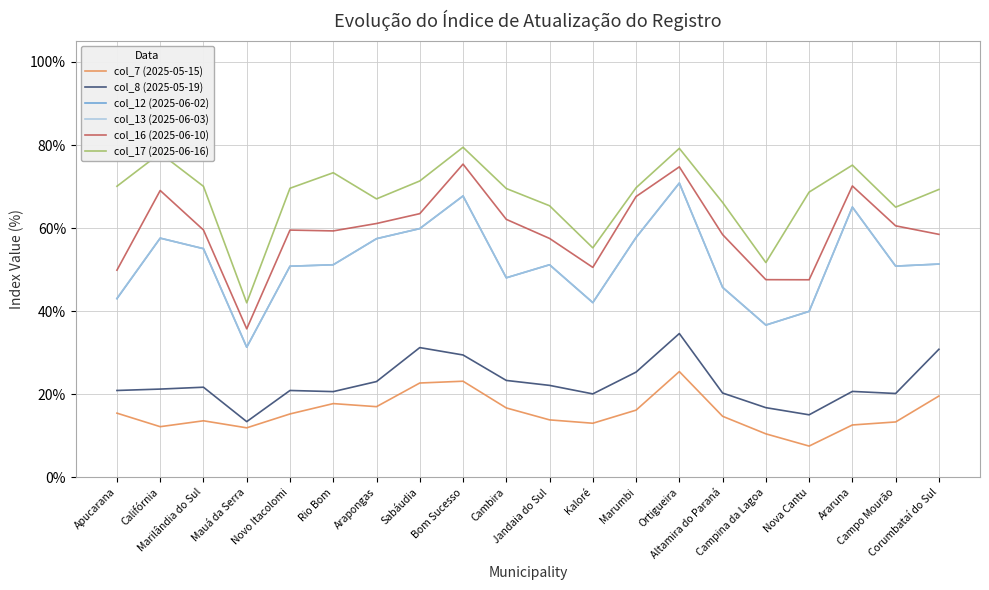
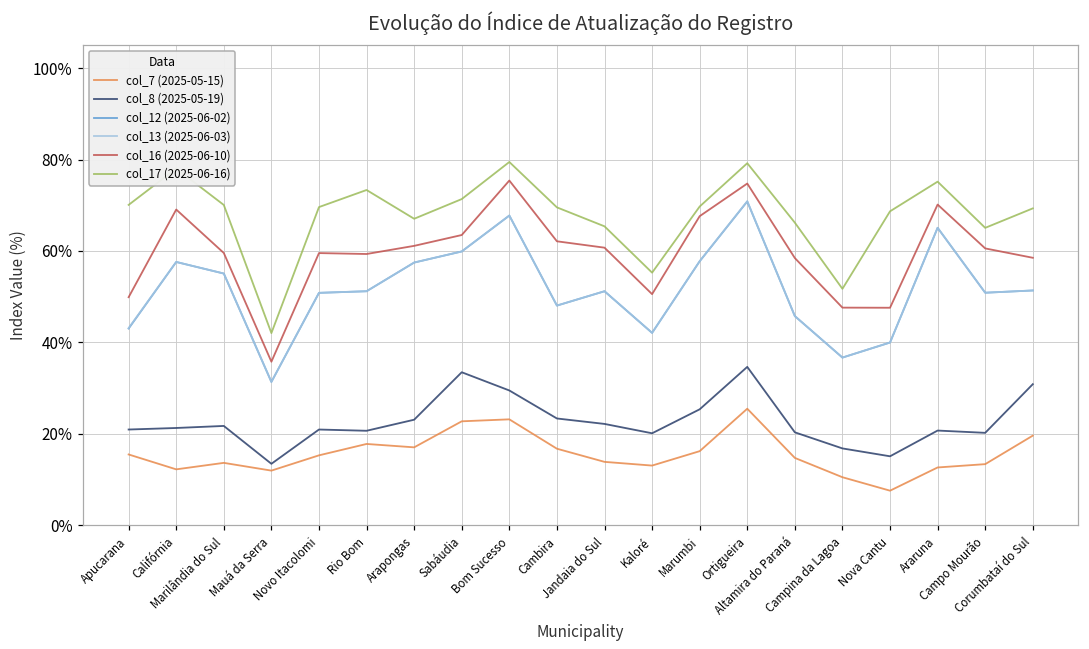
  {
    "col_7 (2025-05-15)": {
      "Apucarana": "15%",
      "Califórnia": "12%",
      "Marilândia do Sul": "14%",
      "Mauá da Serra": "12%",
      "Novo Itacolomi": "15%",
      "Rio Bom": "18%",
      "Arapongas": "17%",
      "Sabáudia": "23%",
      "Bom Sucesso": "23%",
      "Cambira": "17%",
      "Jandaia do Sul": "14%",
      "Kaloré": "13%",
      "Marumbi": "16%",
      "Ortigueira": "25%",
      "Altamira do Paraná": "15%",
      "Campina da Lagoa": "10%",
      "Nova Cantu": "8%",
      "Araruna": "13%",
      "Campo Mourão": "13%",
      "Corumbataí do Sul": "20%"
    },
    "col_8 (2025-05-19)": {
      "Apucarana": "21%",
      "Califórnia": "21%",
      "Marilândia do Sul": "22%",
      "Mauá da Serra": "13%",
      "Novo Itacolomi": "21%",
      "Rio Bom": "21%",
      "Arapongas": "23%",
-     "Sabáudia": "31%",
+     "Sabáudia": "33%",
      "Bom Sucesso": "29%",
      "Cambira": "23%",
      "Jandaia do Sul": "22%",
      "Kaloré": "20%",
      "Marumbi": "25%",
      "Ortigueira": "35%",
      "Altamira do Paraná": "20%",
      "Campina da Lagoa": "17%",
      "Nova Cantu": "15%",
      "Araruna": "21%",
      "Campo Mourão": "20%",
      "Corumbataí do Sul": "31%"
    },
    "col_16 (2025-06-10)": {
      "Apucarana": "50%",
      "Califórnia": "69%",
      "Marilândia do Sul": "60%",
      "Mauá da Serra": "36%",
      "Novo Itacolomi": "60%",
      "Rio Bom": "59%",
      "Arapongas": "61%",
      "Sabáudia": "63%",
      "Bom Sucesso": "75%",
      "Cambira": "62%",
-     "Jandaia do Sul": "58%",
+     "Jandaia do Sul": "61%",
      "Kaloré": "51%",
      "Marumbi": "68%",
      "Ortigueira": "75%",
      "Altamira do Paraná": "58%",
      "Campina da Lagoa": "48%",
      "Nova Cantu": "48%",
      "Araruna": "70%",
      "Campo Mourão": "61%",
      "Corumbataí do Sul": "59%"
    },
    "col_17 (2025-06-16)": {
      "Apucarana": "70%",
      "Marilândia do Sul": "70%",
      "Mauá da Serra": "42%",
      "Novo Itacolomi": "70%",
      "Rio Bom": "73%",
      "Arapongas": "67%",
      "Sabáudia": "71%",
      "Bom Sucesso": "79%",
      "Cambira": "70%",
      "Jandaia do Sul": "65%",
      "Kaloré": "55%",
      "Marumbi": "70%",
      "Ortigueira": "79%",
      "Altamira do Paraná": "66%",
      "Campina da Lagoa": "52%",
      "Nova Cantu": "69%",
      "Araruna": "75%",
      "Campo Mourão": "65%",
      "Corumbataí do Sul": "69%"
    }
  }
